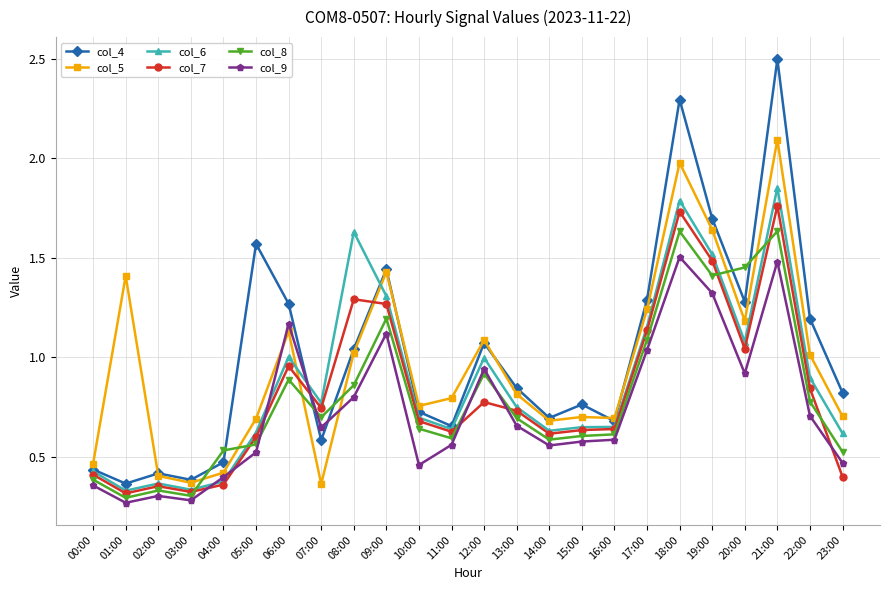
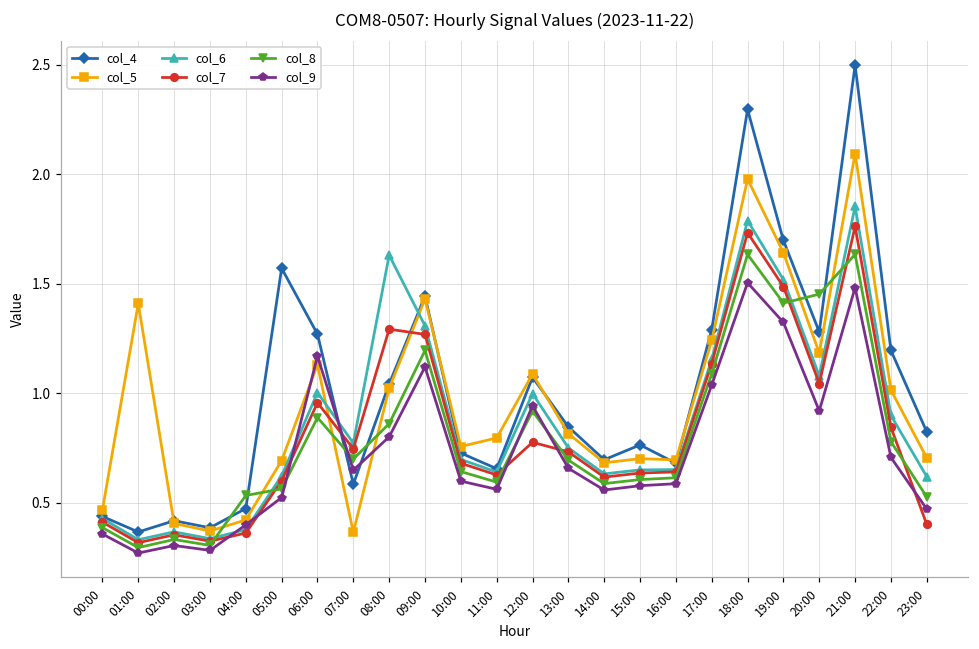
  {
    "col_4": {
      "01:00": 0.37,
      "03:00": 0.39,
      "04:00": 0.47,
      "05:00": 1.57,
      "06:00": 1.27,
      "07:00": 0.58,
      "08:00": 1.04,
      "10:00": 0.73,
      "11:00": 0.65,
      "12:00": 1.07,
      "13:00": 0.85,
      "14:00": 0.70,
      "15:00": 0.76,
      "16:00": 0.68,
      "17:00": 1.29,
      "18:00": 2.30,
      "19:00": 1.70,
      "20:00": 1.28,
      "21:00": 2.50,
      "22:00": 1.20,
      "23:00": 0.82
    },
    "col_5": {
      "00:00": 0.47,
      "01:00": 1.41,
      "03:00": 0.37,
      "04:00": 0.42,
      "05:00": 0.69,
      "06:00": 1.13,
      "07:00": 0.36,
      "08:00": 1.02,
      "10:00": 0.76,
      "11:00": 0.80,
      "12:00": 1.09,
      "13:00": 0.82,
      "14:00": 0.68,
      "15:00": 0.70,
      "16:00": 0.70,
      "17:00": 1.24,
      "18:00": 1.98,
      "19:00": 1.64,
      "20:00": 1.18,
      "21:00": 2.09,
      "22:00": 1.01,
      "23:00": 0.70
    },
    "col_6": {
      "01:00": 0.33,
      "02:00": 0.37,
      "04:00": 0.38,
      "05:00": 0.62,
      "06:00": 1.00,
      "07:00": 0.77,
      "08:00": 1.63,
      "09:00": 1.31,
      "10:00": 0.70,
      "11:00": 0.64,
      "12:00": 1.00,
      "13:00": 0.75,
      "14:00": 0.63,
      "15:00": 0.65,
      "17:00": 1.15,
      "18:00": 1.79,
      "19:00": 1.52,
      "20:00": 1.08,
      "21:00": 1.85,
      "22:00": 0.90,
      "23:00": 0.62
    },
    "col_7": {
      "00:00": 0.41,
      "01:00": 0.32,
      "02:00": 0.35,
      "04:00": 0.36,
      "05:00": 0.60,
      "06:00": 0.96,
      "07:00": 0.75,
      "08:00": 1.29,
      "09:00": 1.27,
      "10:00": 0.68,
      "11:00": 0.63,
      "12:00": 0.78,
      "13:00": 0.73,
      "14:00": 0.62,
      "15:00": 0.63,
      "17:00": 1.14,
      "18:00": 1.73,
      "19:00": 1.49,
      "20:00": 1.04,
      "21:00": 1.76,
      "22:00": 0.84,
      "23:00": 0.40
    },
    "col_8": {
      "00:00": 0.39,
      "01:00": 0.29,
      "02:00": 0.33,
      "03:00": 0.30,
      "04:00": 0.53,
      "05:00": 0.56,
      "06:00": 0.89,
      "07:00": 0.70,
      "08:00": 0.86,
      "09:00": 1.19,
      "10:00": 0.64,
      "11:00": 0.59,
      "12:00": 0.92,
      "13:00": 0.69,
      "14:00": 0.59,
      "15:00": 0.61,
      "16:00": 0.61,
      "17:00": 1.09,
      "18:00": 1.63,
      "19:00": 1.41,
      "20:00": 1.45,
      "21:00": 1.63,
      "22:00": 0.78,
      "23:00": 0.53
    },
    "col_9": {
      "00:00": 0.36,
      "01:00": 0.27,
      "02:00": 0.30,
      "03:00": 0.28,
      "04:00": 0.40,
      "05:00": 0.52,
      "06:00": 1.17,
      "07:00": 0.65,
      "08:00": 0.80,
      "09:00": 1.12,
-     "10:00": 0.46,
+     "10:00": 0.60,
      "11:00": 0.56,
      "12:00": 0.94,
      "13:00": 0.66,
      "14:00": 0.56,
      "15:00": 0.58,
      "16:00": 0.59,
      "17:00": 1.04,
      "18:00": 1.50,
      "19:00": 1.32,
      "20:00": 0.92,
      "21:00": 1.48,
      "22:00": 0.71,
      "23:00": 0.47
    }
  }
